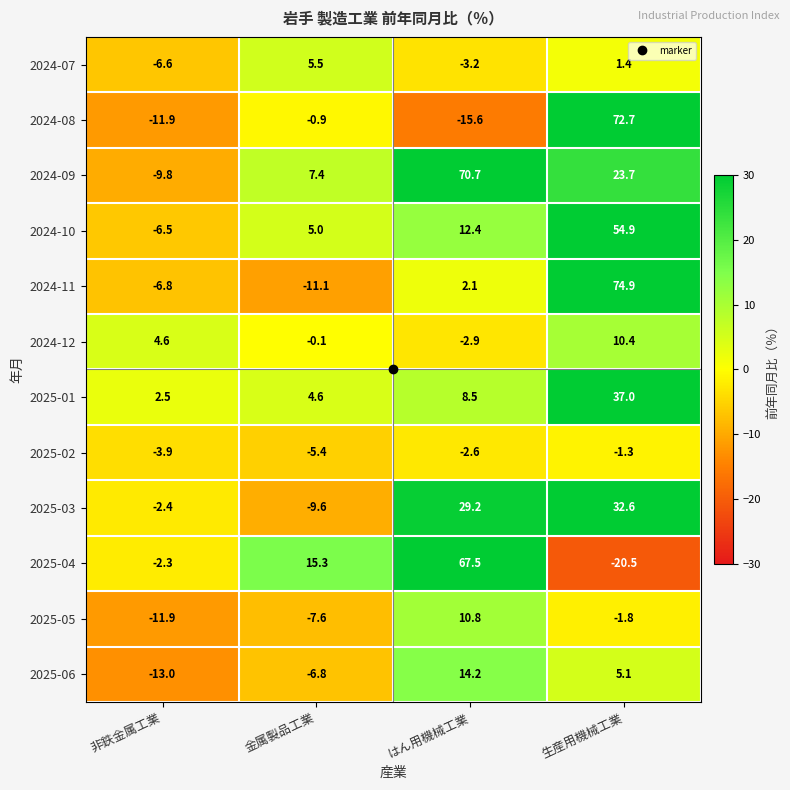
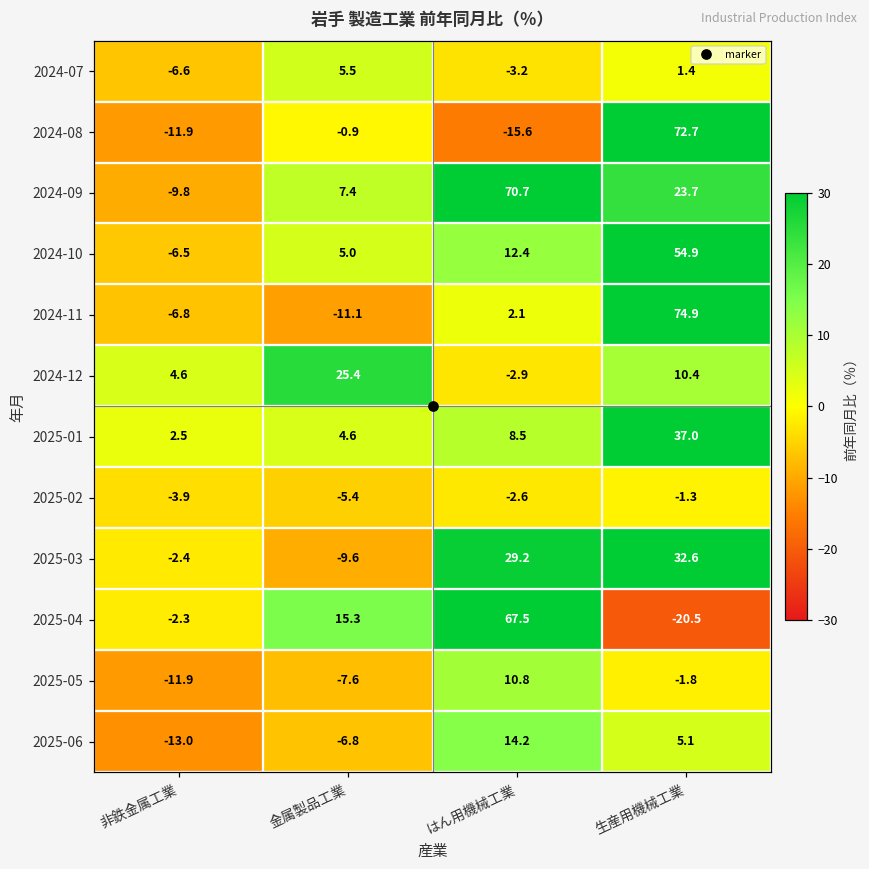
  {
    "2024-07": {
      "非鉄金属工業": -6.6,
      "金属製品工業": 5.5,
      "はん用機械工業": -3.2
    },
    "2024-08": {
      "非鉄金属工業": -11.9,
      "金属製品工業": -0.9,
      "はん用機械工業": -15.6,
      "生産用機械工業": 72.7
    },
    "2024-09": {
      "非鉄金属工業": -9.8,
      "金属製品工業": 7.4,
      "はん用機械工業": 70.7,
      "生産用機械工業": 23.7
    },
    "2024-10": {
      "非鉄金属工業": -6.5,
      "金属製品工業": 5.0,
      "はん用機械工業": 12.4,
      "生産用機械工業": 54.9
    },
    "2024-11": {
      "非鉄金属工業": -6.8,
      "金属製品工業": -11.1,
      "はん用機械工業": 2.1,
      "生産用機械工業": 74.9
    },
    "2024-12": {
      "非鉄金属工業": 4.6,
-     "金属製品工業": -0.1,
+     "金属製品工業": 25.4,
      "はん用機械工業": -2.9,
      "生産用機械工業": 10.4
    },
    "2025-01": {
      "非鉄金属工業": 2.5,
      "金属製品工業": 4.6,
      "はん用機械工業": 8.5,
      "生産用機械工業": 37.0
    },
    "2025-02": {
      "非鉄金属工業": -3.9,
      "金属製品工業": -5.4,
      "はん用機械工業": -2.6,
      "生産用機械工業": -1.3
    },
    "2025-03": {
      "非鉄金属工業": -2.4,
      "金属製品工業": -9.6,
      "はん用機械工業": 29.2,
      "生産用機械工業": 32.6
    },
    "2025-04": {
      "非鉄金属工業": -2.3,
      "金属製品工業": 15.3,
      "はん用機械工業": 67.5,
      "生産用機械工業": -20.5
    },
    "2025-05": {
      "非鉄金属工業": -11.9,
      "金属製品工業": -7.6,
      "はん用機械工業": 10.8,
      "生産用機械工業": -1.8
    },
    "2025-06": {
      "非鉄金属工業": -13.0,
      "金属製品工業": -6.8,
      "はん用機械工業": 14.2,
      "生産用機械工業": 5.1
    }
  }
